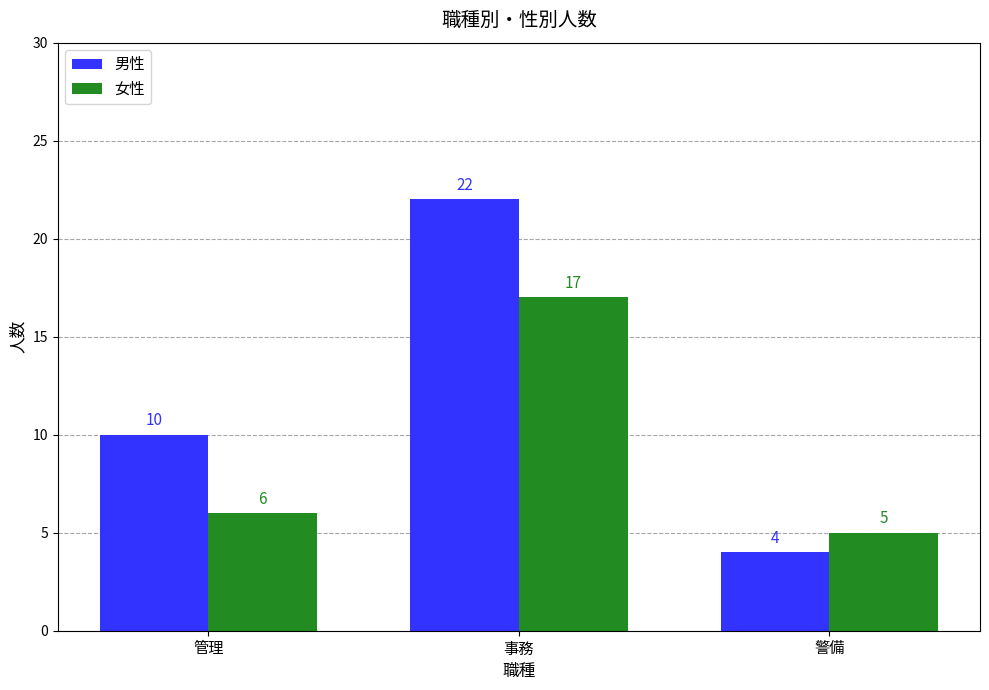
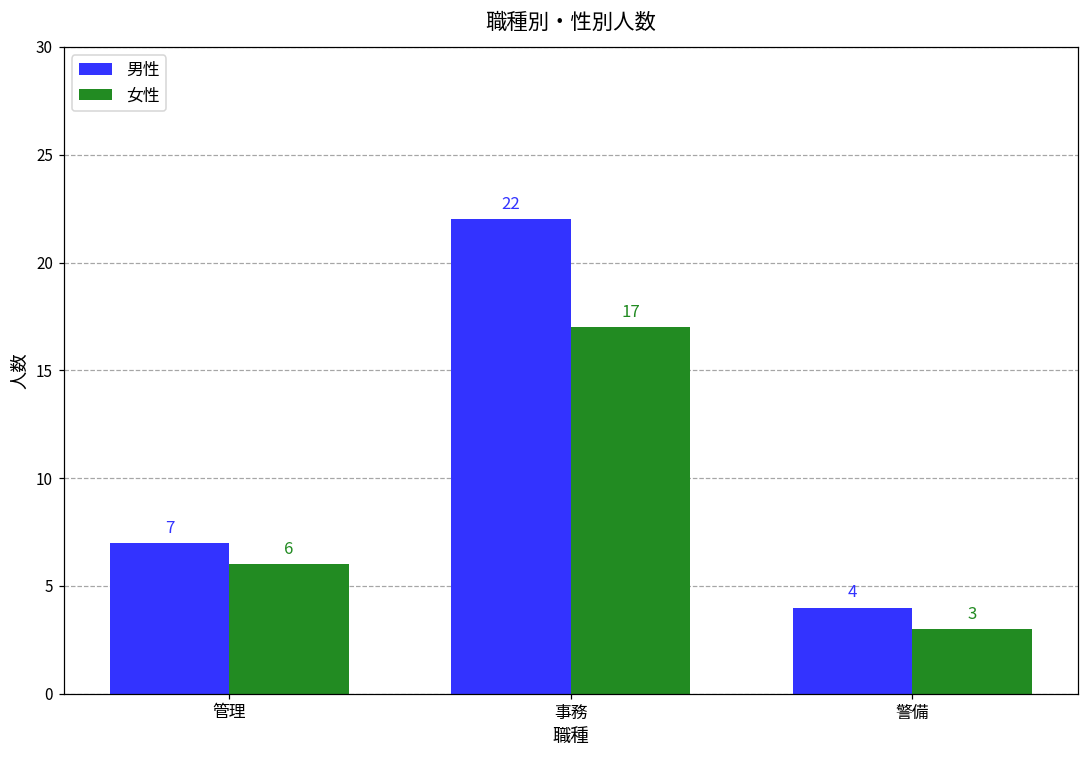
  {
    "男性": {
-     "管理": 10,
+     "管理": 7,
      "事務": 22,
      "警備": 4
    },
    "女性": {
      "管理": 6,
      "事務": 17,
-     "警備": 5
+     "警備": 3
    }
  }
